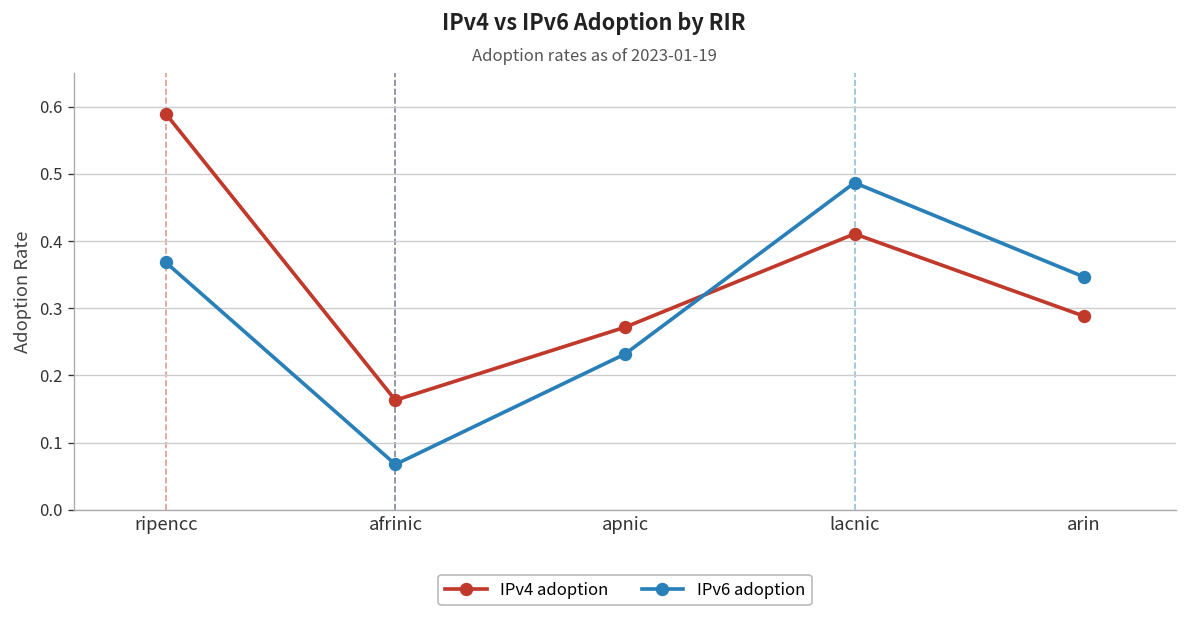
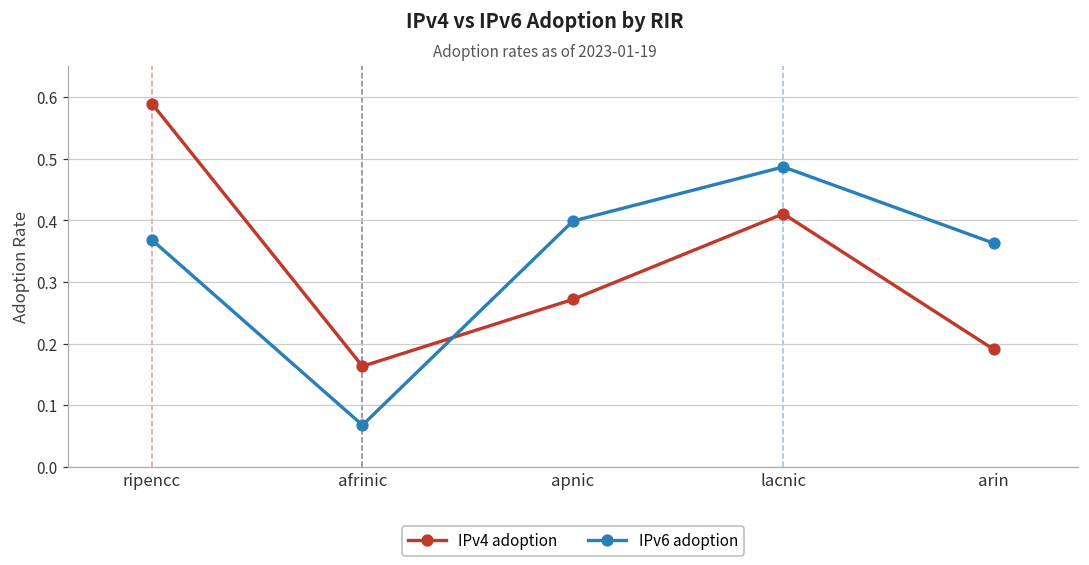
  {
    "IPv4 adoption": {
      "ripencc": 0.59,
      "afrinic": 0.16,
      "apnic": 0.27,
      "lacnic": 0.41,
-     "arin": 0.29
+     "arin": 0.19
    },
    "IPv6 adoption": {
      "ripencc": 0.37,
      "afrinic": 0.07,
-     "apnic": 0.23,
+     "apnic": 0.40,
      "lacnic": 0.49,
-     "arin": 0.35
+     "arin": 0.36
    }
  }
